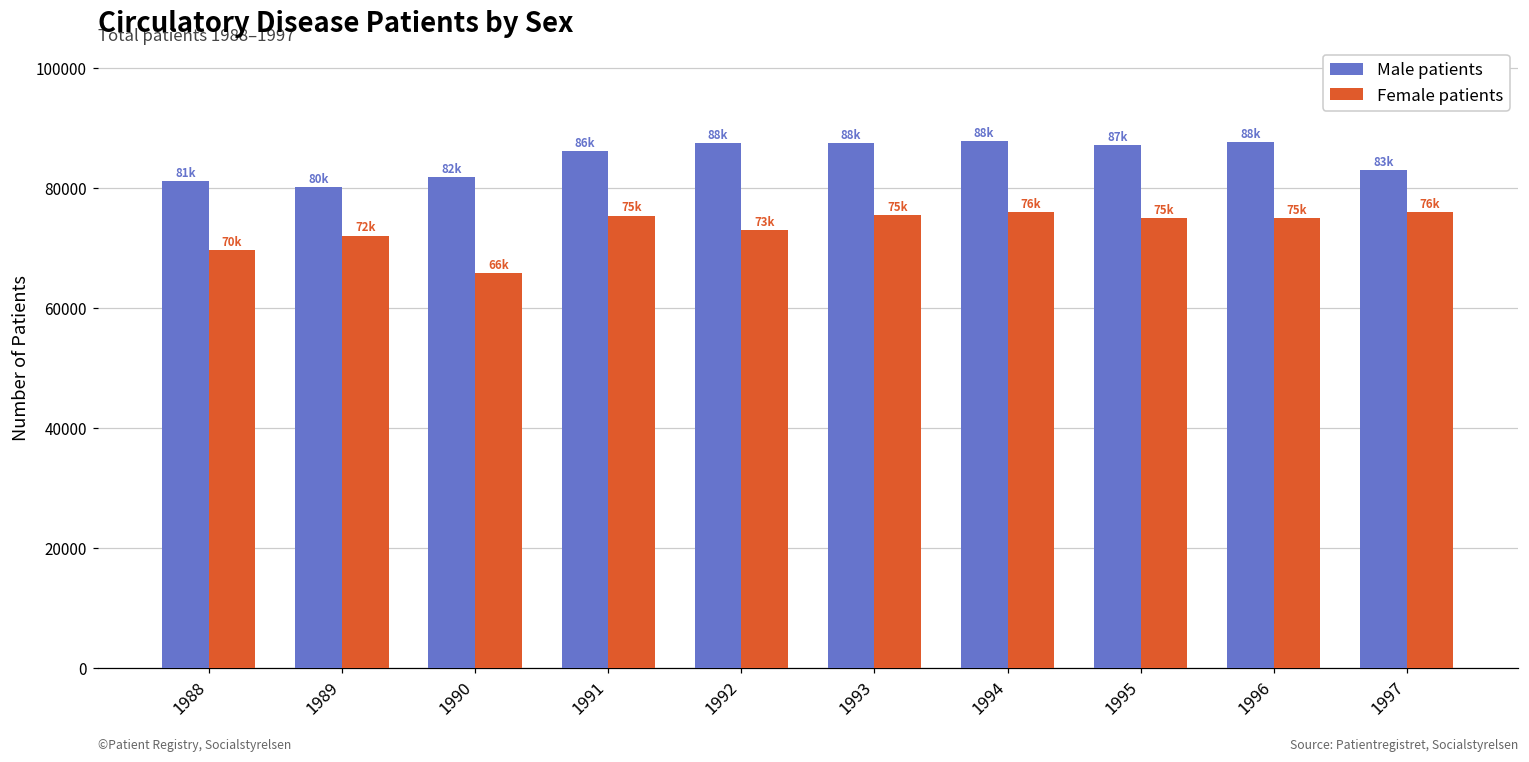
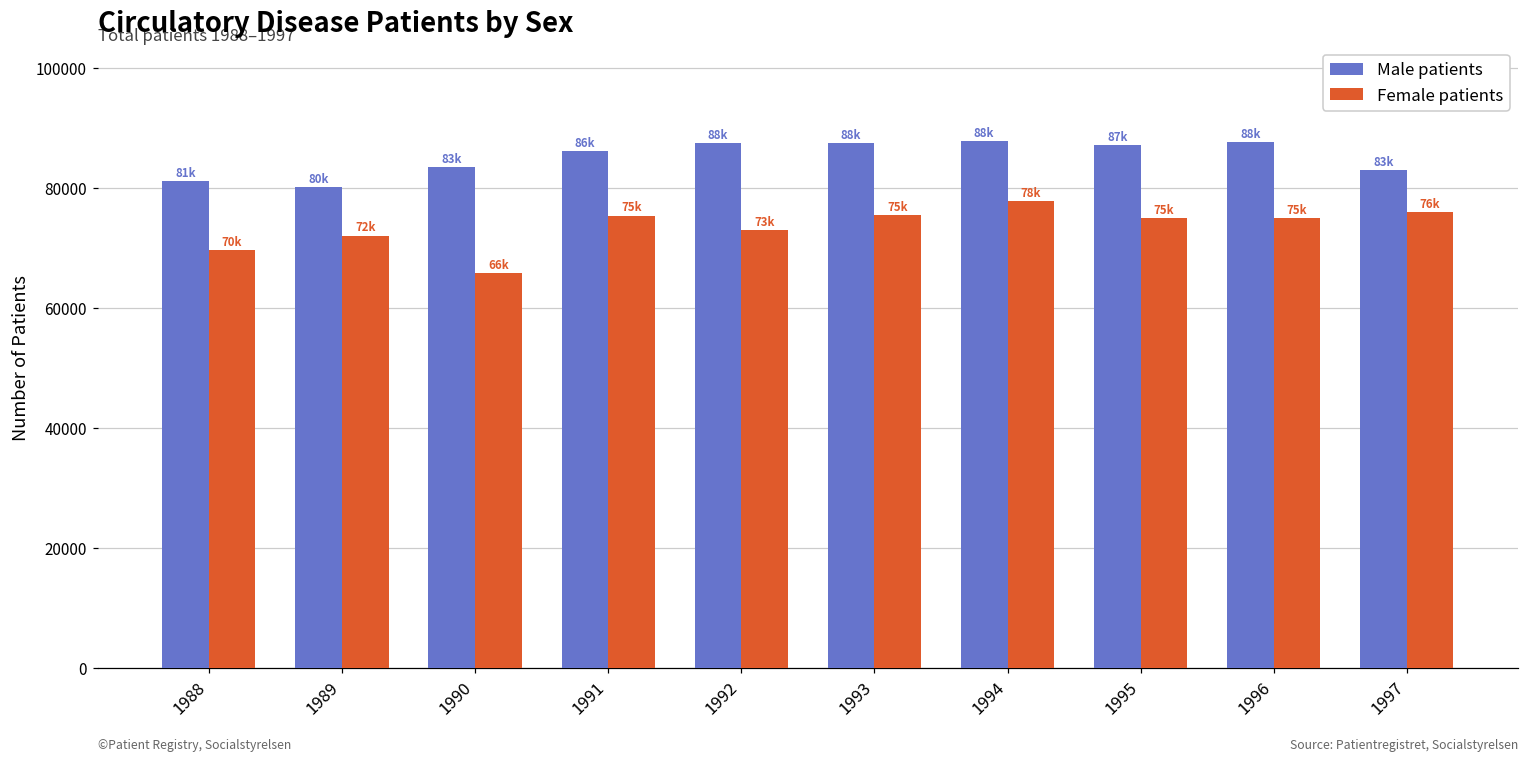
  {
    "Male patients": {
      "1988": "81k",
      "1989": "80k",
-     "1990": "82k",
+     "1990": "83k",
      "1991": "86k",
      "1992": "88k",
      "1993": "88k",
      "1994": "88k",
      "1995": "87k",
      "1996": "88k",
      "1997": "83k"
    },
    "Female patients": {
      "1988": "70k",
      "1989": "72k",
      "1990": "66k",
      "1991": "75k",
      "1992": "73k",
      "1993": "75k",
-     "1994": "76k",
+     "1994": "78k",
      "1995": "75k",
      "1996": "75k",
      "1997": "76k"
    }
  }
